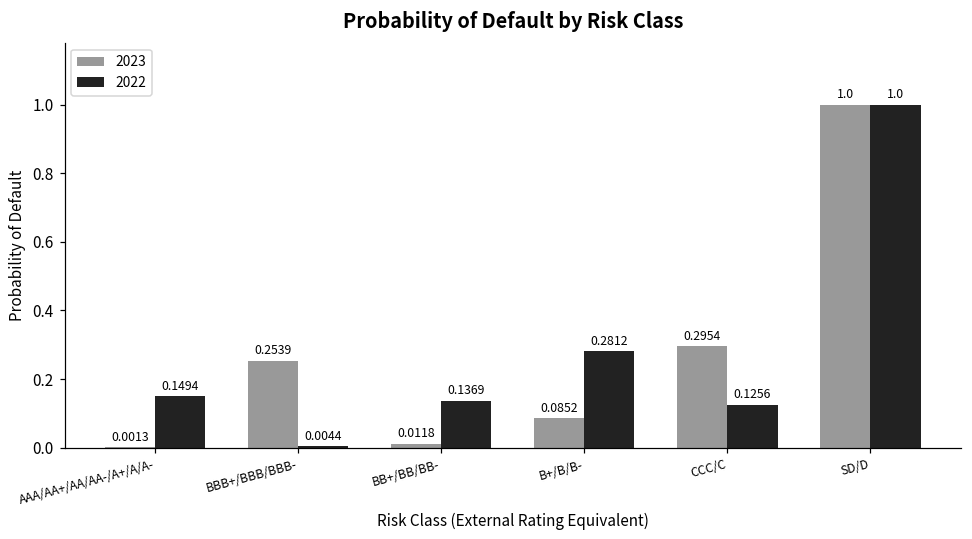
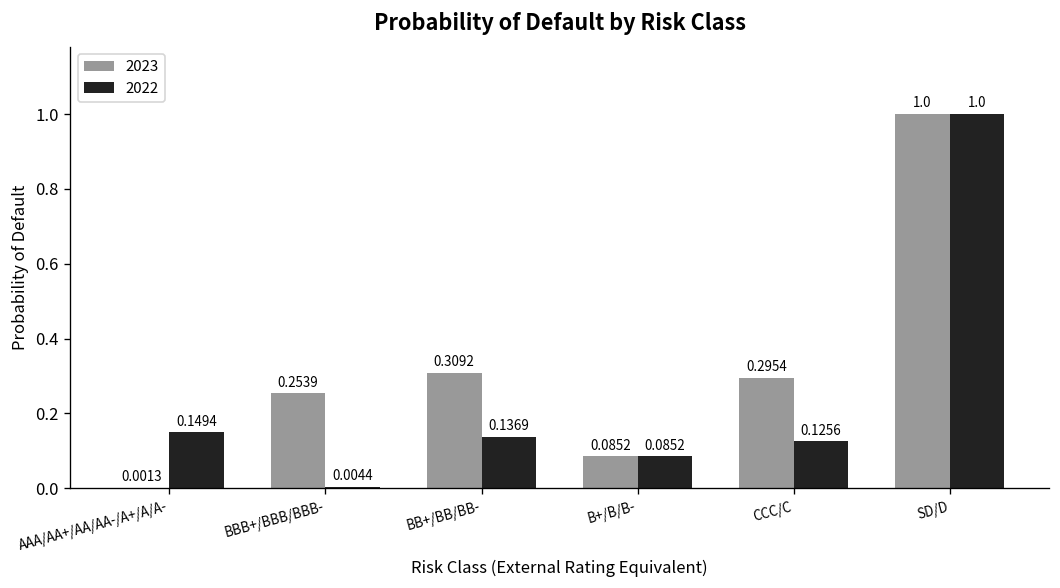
  {
    "2023": {
      "AAA/AA+/AA/AA-/A+/A/A-": 0.0013,
      "BBB+/BBB/BBB-": 0.2539,
-     "BB+/BB/BB-": 0.0118,
+     "BB+/BB/BB-": 0.3092,
      "B+/B/B-": 0.0852,
      "CCC/C": 0.2954,
      "SD/D": 1.0
    },
    "2022": {
      "AAA/AA+/AA/AA-/A+/A/A-": 0.1494,
      "BBB+/BBB/BBB-": 0.0044,
      "BB+/BB/BB-": 0.1369,
-     "B+/B/B-": 0.2812,
+     "B+/B/B-": 0.0852,
      "CCC/C": 0.1256,
      "SD/D": 1.0
    }
  }
